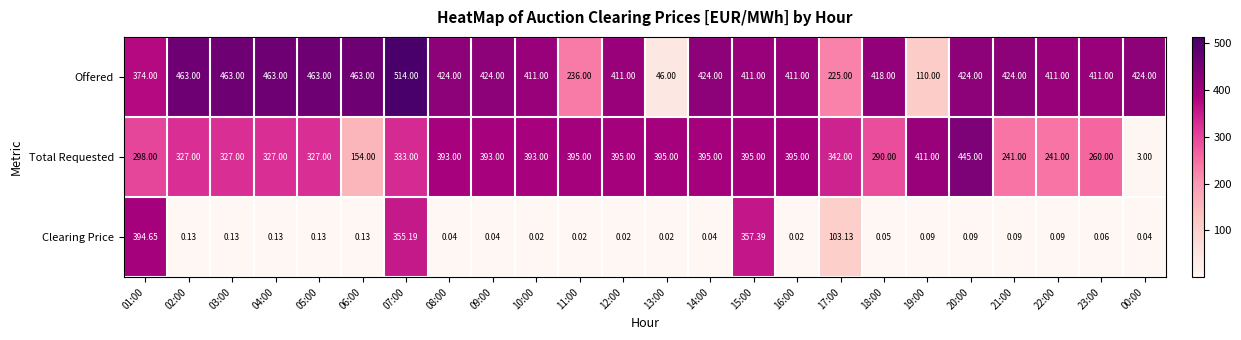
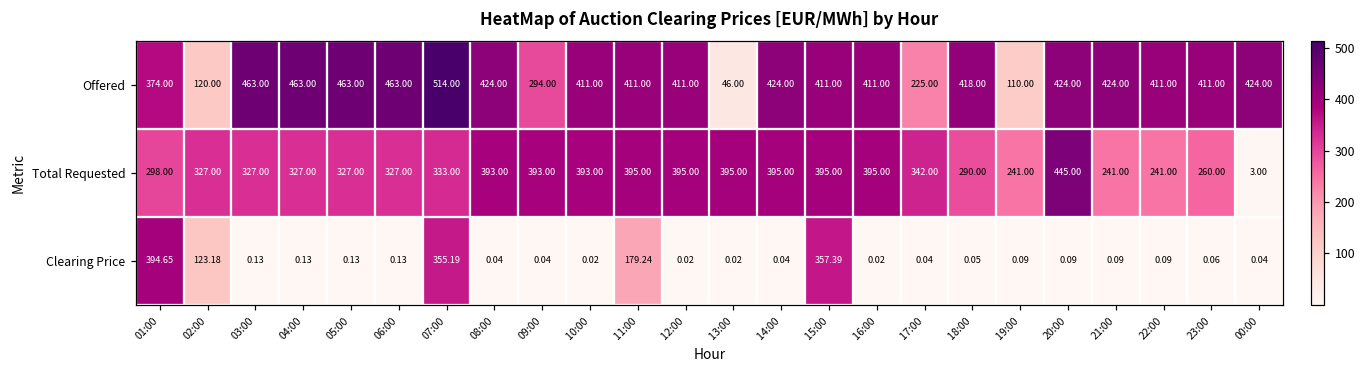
  {
    "Offered": {
      "01:00": 374.00,
-     "02:00": 463.00,
+     "02:00": 120.00,
      "03:00": 463.00,
      "04:00": 463.00,
      "05:00": 463.00,
      "06:00": 463.00,
      "07:00": 514.00,
      "08:00": 424.00,
-     "09:00": 424.00,
+     "09:00": 294.00,
      "10:00": 411.00,
-     "11:00": 236.00,
+     "11:00": 411.00,
      "12:00": 411.00,
      "13:00": 46.00,
      "14:00": 424.00,
      "15:00": 411.00,
      "16:00": 411.00,
      "17:00": 225.00,
      "18:00": 418.00,
      "19:00": 110.00,
      "20:00": 424.00,
      "21:00": 424.00,
      "22:00": 411.00,
      "23:00": 411.00,
      "00:00": 424.00
    },
    "Total Requested": {
      "01:00": 298.00,
      "02:00": 327.00,
      "03:00": 327.00,
      "04:00": 327.00,
      "05:00": 327.00,
-     "06:00": 154.00,
+     "06:00": 327.00,
      "07:00": 333.00,
      "08:00": 393.00,
      "09:00": 393.00,
      "10:00": 393.00,
      "11:00": 395.00,
      "12:00": 395.00,
      "13:00": 395.00,
      "14:00": 395.00,
      "15:00": 395.00,
      "16:00": 395.00,
      "17:00": 342.00,
      "18:00": 290.00,
-     "19:00": 411.00,
+     "19:00": 241.00,
      "20:00": 445.00,
      "21:00": 241.00,
      "22:00": 241.00,
      "23:00": 260.00,
      "00:00": 3.00
    },
    "Clearing Price": {
      "01:00": 394.65,
-     "02:00": 0.13,
+     "02:00": 123.18,
      "03:00": 0.13,
      "04:00": 0.13,
      "05:00": 0.13,
      "06:00": 0.13,
      "07:00": 355.19,
      "08:00": 0.04,
      "09:00": 0.04,
      "10:00": 0.02,
-     "11:00": 0.02,
+     "11:00": 179.24,
      "12:00": 0.02,
      "13:00": 0.02,
      "14:00": 0.04,
      "15:00": 357.39,
      "16:00": 0.02,
-     "17:00": 103.13,
+     "17:00": 0.04,
      "18:00": 0.05,
      "19:00": 0.09,
      "20:00": 0.09,
      "21:00": 0.09,
      "22:00": 0.09,
      "23:00": 0.06,
      "00:00": 0.04
    }
  }
